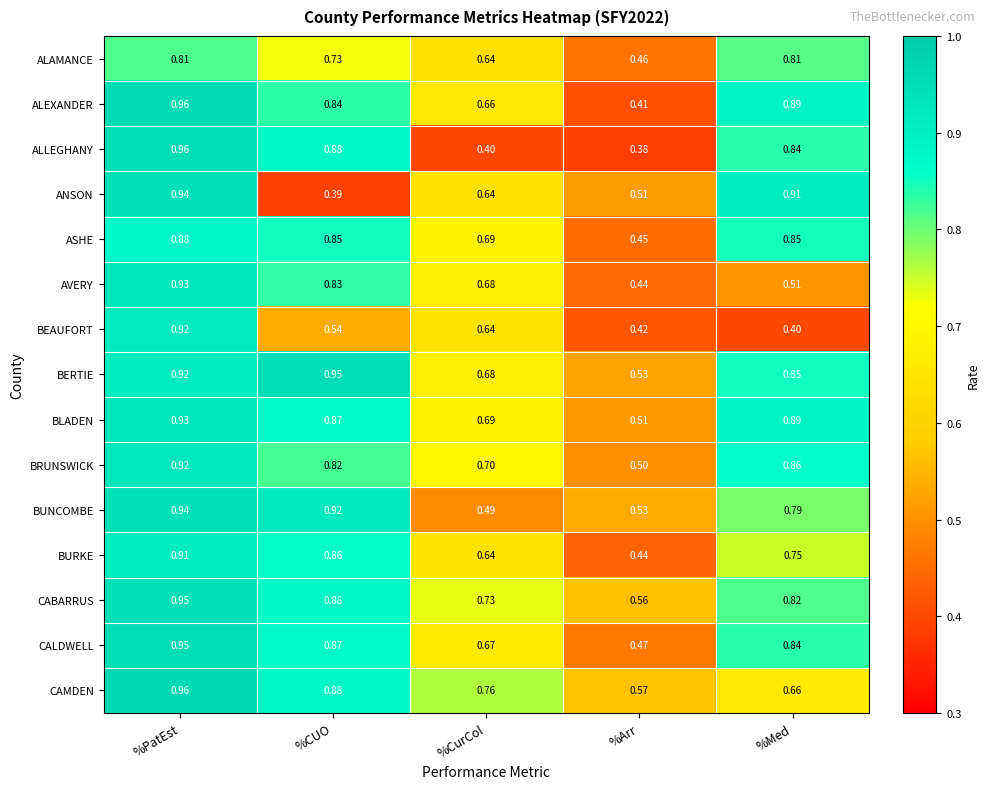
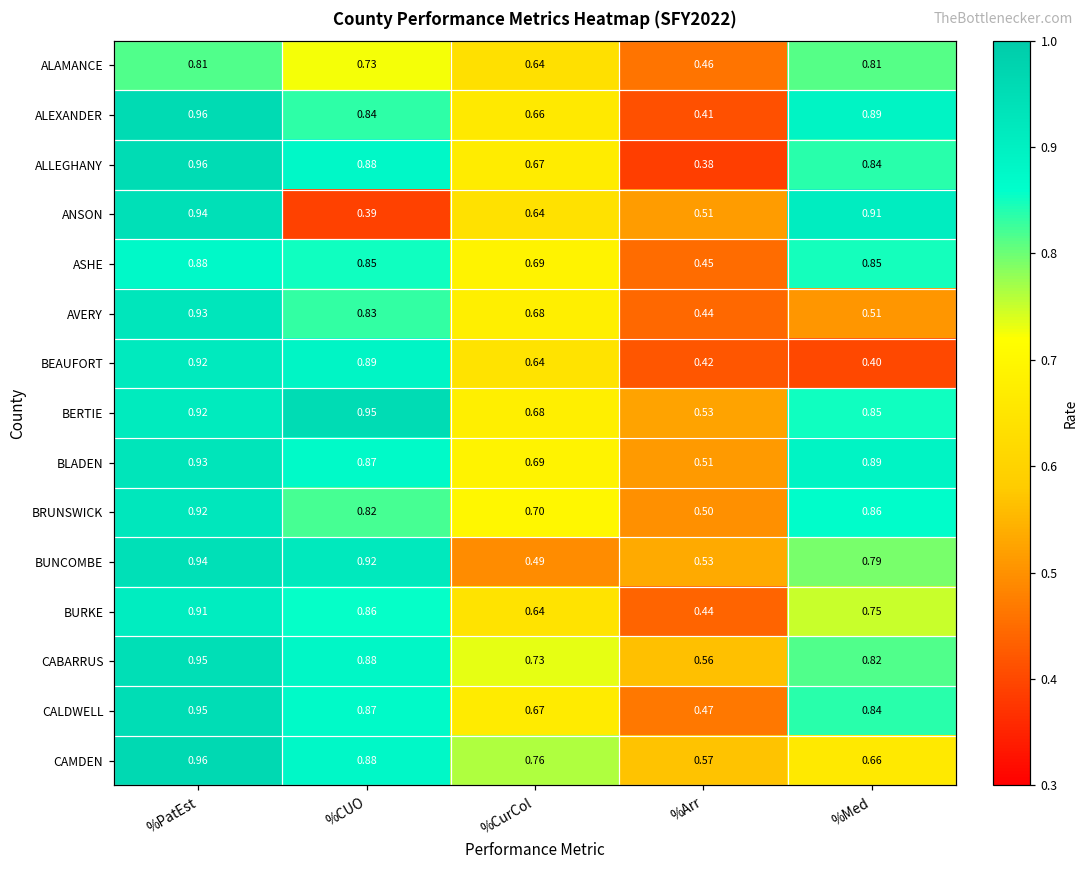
  {
    "ALAMANCE": {
      "%PatEst": 0.81,
      "%CUO": 0.73,
      "%CurCol": 0.64,
      "%Arr": 0.46,
      "%Med": 0.81
    },
    "ALEXANDER": {
      "%PatEst": 0.96,
      "%CUO": 0.84,
      "%CurCol": 0.66,
      "%Arr": 0.41,
      "%Med": 0.89
    },
    "ALLEGHANY": {
      "%PatEst": 0.96,
      "%CUO": 0.88,
-     "%CurCol": 0.40,
+     "%CurCol": 0.67,
      "%Arr": 0.38,
      "%Med": 0.84
    },
    "ANSON": {
      "%PatEst": 0.94,
      "%CUO": 0.39,
      "%CurCol": 0.64,
      "%Arr": 0.51,
      "%Med": 0.91
    },
    "ASHE": {
      "%PatEst": 0.88,
      "%CUO": 0.85,
      "%CurCol": 0.69,
      "%Arr": 0.45,
      "%Med": 0.85
    },
    "AVERY": {
      "%PatEst": 0.93,
      "%CUO": 0.83,
      "%CurCol": 0.68,
      "%Arr": 0.44,
      "%Med": 0.51
    },
    "BEAUFORT": {
      "%PatEst": 0.92,
-     "%CUO": 0.54,
+     "%CUO": 0.89,
      "%CurCol": 0.64,
      "%Arr": 0.42,
      "%Med": 0.40
    },
    "BERTIE": {
      "%PatEst": 0.92,
      "%CUO": 0.95,
      "%CurCol": 0.68,
      "%Arr": 0.53,
      "%Med": 0.85
    },
    "BLADEN": {
      "%PatEst": 0.93,
      "%CUO": 0.87,
      "%CurCol": 0.69,
      "%Arr": 0.51,
      "%Med": 0.89
    },
    "BRUNSWICK": {
      "%PatEst": 0.92,
      "%CUO": 0.82,
      "%CurCol": 0.70,
      "%Arr": 0.50,
      "%Med": 0.86
    },
    "BUNCOMBE": {
      "%PatEst": 0.94,
      "%CUO": 0.92,
      "%CurCol": 0.49,
      "%Arr": 0.53,
      "%Med": 0.79
    },
    "BURKE": {
      "%PatEst": 0.91,
      "%CUO": 0.86,
      "%CurCol": 0.64,
      "%Arr": 0.44,
      "%Med": 0.75
    },
    "CABARRUS": {
      "%PatEst": 0.95,
      "%CUO": 0.88,
      "%CurCol": 0.73,
      "%Arr": 0.56,
      "%Med": 0.82
    },
    "CALDWELL": {
      "%PatEst": 0.95,
      "%CUO": 0.87,
      "%CurCol": 0.67,
      "%Arr": 0.47,
      "%Med": 0.84
    },
    "CAMDEN": {
      "%PatEst": 0.96,
      "%CUO": 0.88,
      "%CurCol": 0.76,
      "%Arr": 0.57,
      "%Med": 0.66
    }
  }
